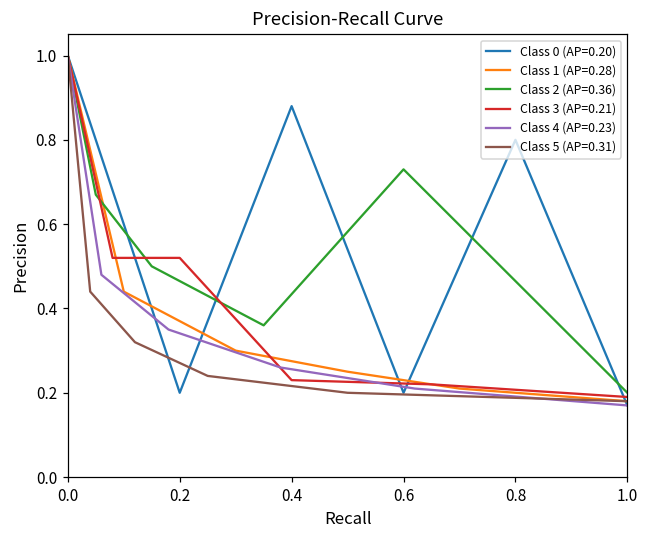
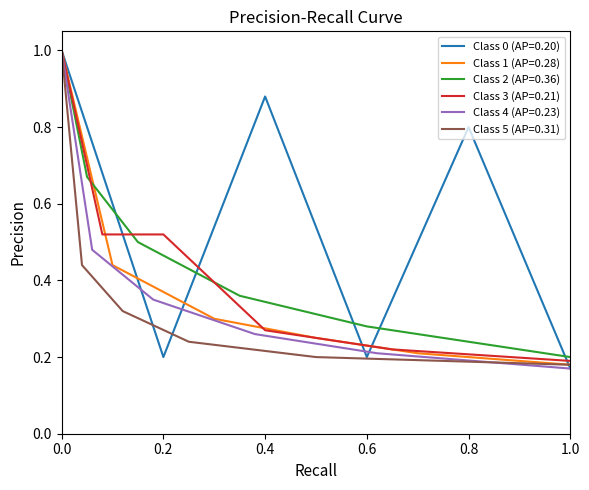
  {
    "Class 0 (AP=0.20)": {
      "0.2": 0.20,
      "0.4": 0.88,
      "0.6": 0.20
    },
    "Class 2 (AP=0.36)": {
-     "0.6": 0.73,
+     "0.6": 0.28,
      "1.0": 0.20
    },
    "Class 3 (AP=0.21)": {
      "0.2": 0.52,
-     "0.4": 0.23,
+     "0.4": 0.27,
      "1.0": 0.19
    }
  }
